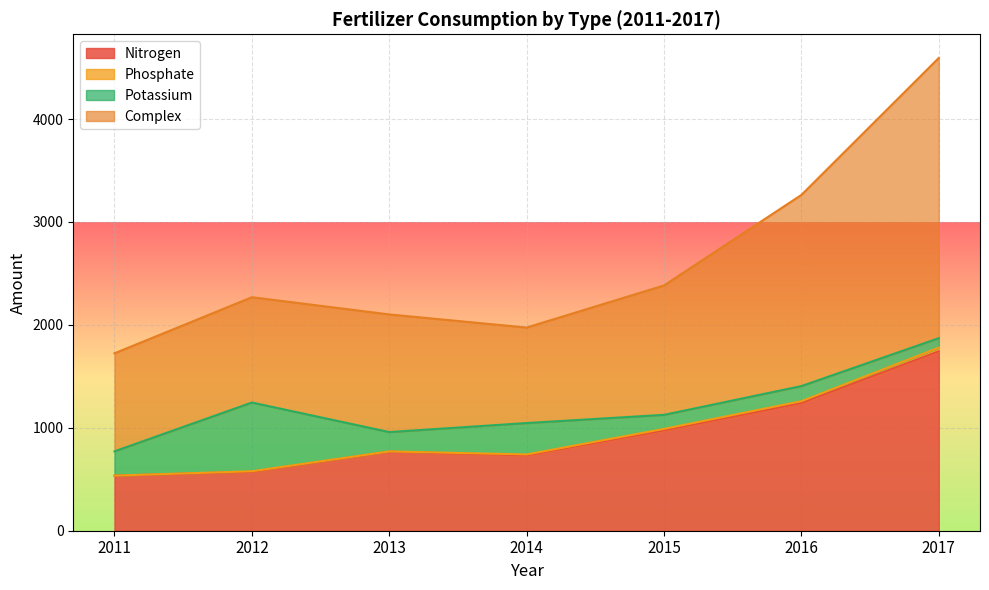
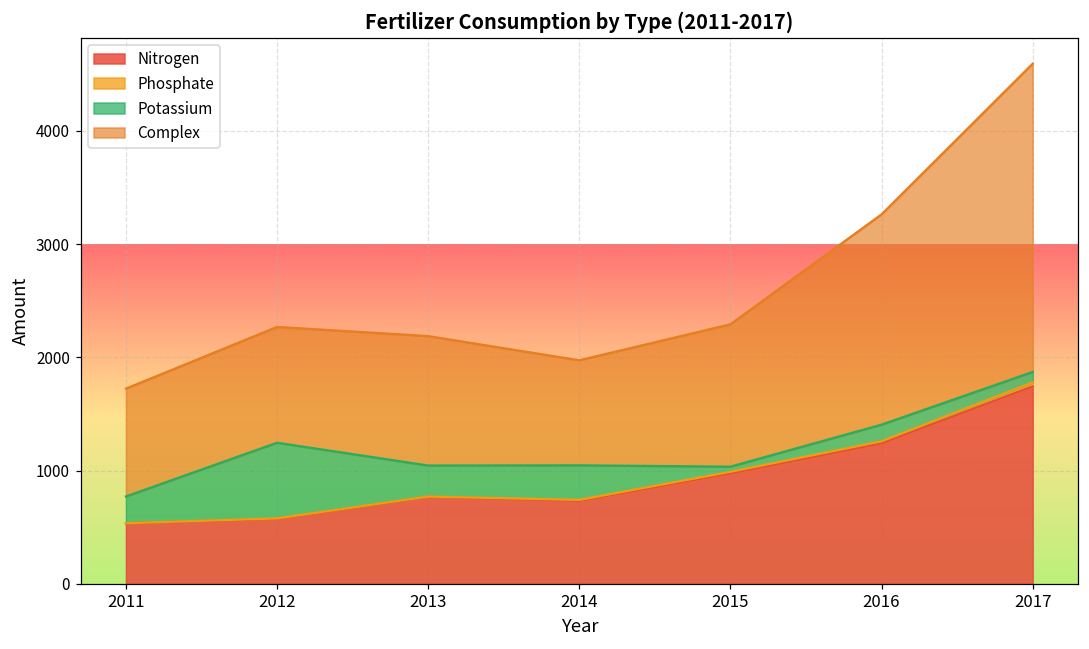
  {
    "Potassium": {
      "2011": 240,
      "2012": 670,
-     "2013": 190,
+     "2013": 270,
      "2014": 300,
-     "2015": 140,
+     "2015": 40,
      "2016": 150,
      "2017": 90
    }
  }
